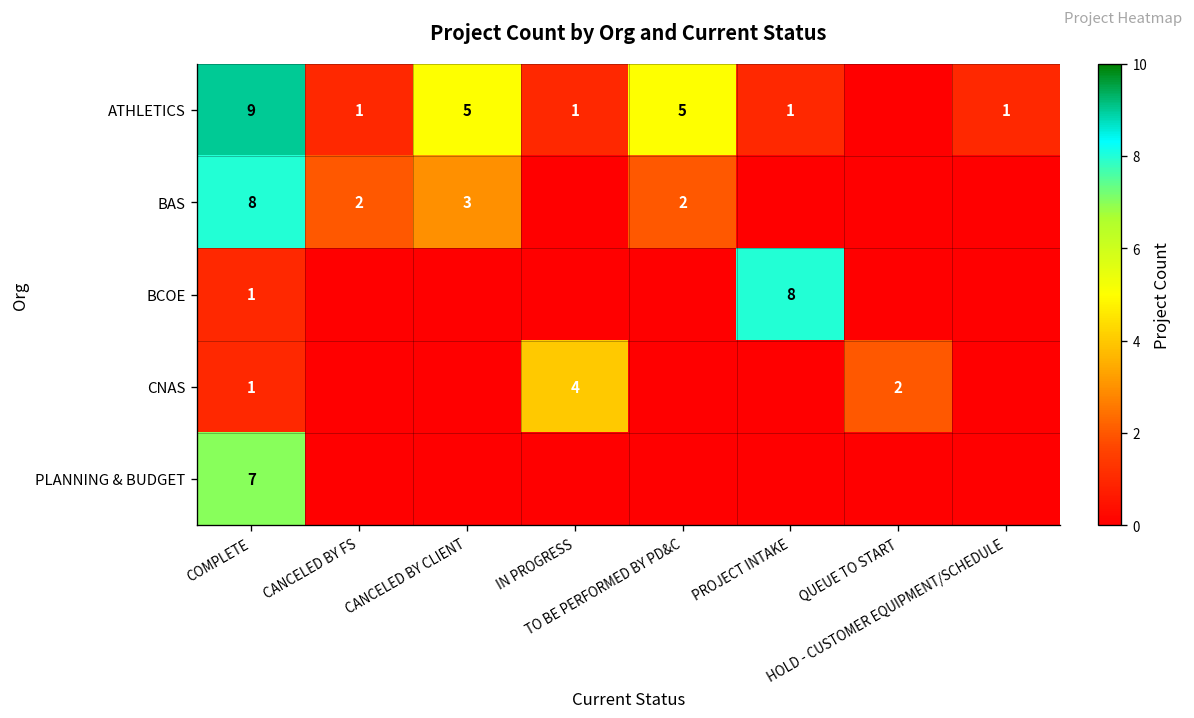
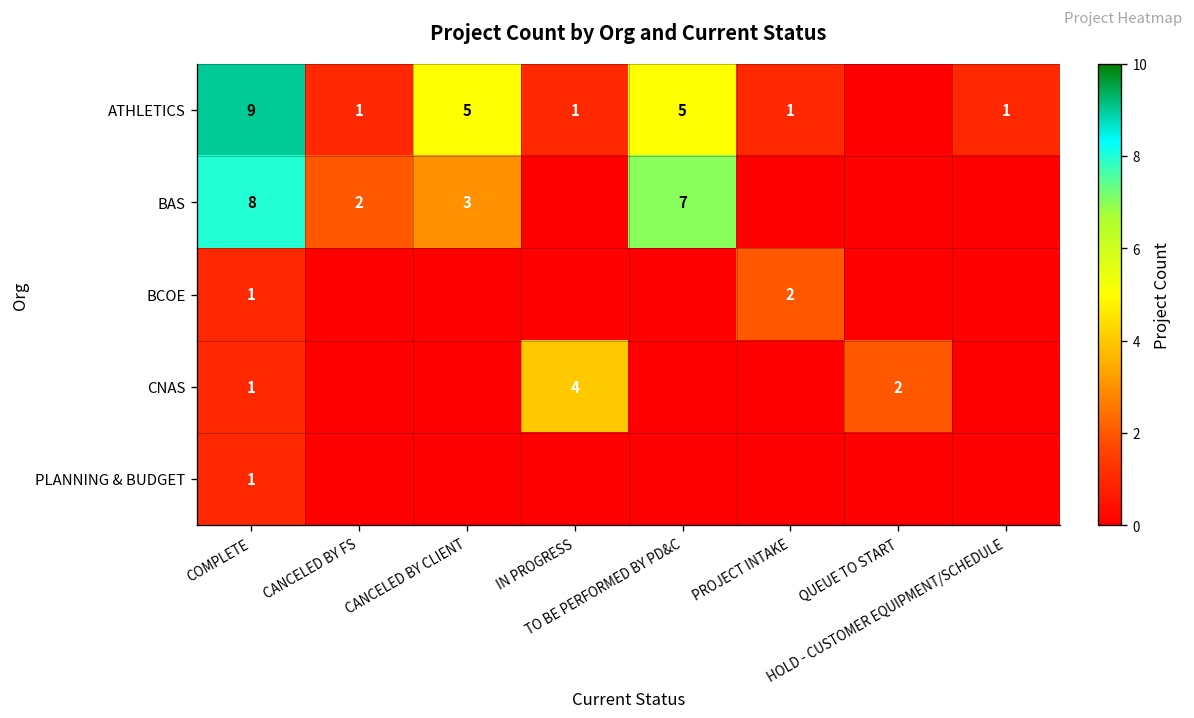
  {
    "ATHLETICS": {
      "COMPLETE": 9,
      "CANCELED BY FS": 1,
      "CANCELED BY CLIENT": 5,
      "IN PROGRESS": 1,
      "TO BE PERFORMED BY PD&C": 5,
      "PROJECT INTAKE": 1,
      "HOLD - CUSTOMER EQUIPMENT/SCHEDULE": 1
    },
    "BAS": {
      "COMPLETE": 8,
      "CANCELED BY FS": 2,
      "CANCELED BY CLIENT": 3,
-     "TO BE PERFORMED BY PD&C": 2
+     "TO BE PERFORMED BY PD&C": 7
    },
    "BCOE": {
      "COMPLETE": 1,
-     "PROJECT INTAKE": 8
+     "PROJECT INTAKE": 2
    },
    "CNAS": {
      "COMPLETE": 1,
      "IN PROGRESS": 4,
      "QUEUE TO START": 2
    },
    "PLANNING & BUDGET": {
-     "COMPLETE": 7
+     "COMPLETE": 1
    }
  }
